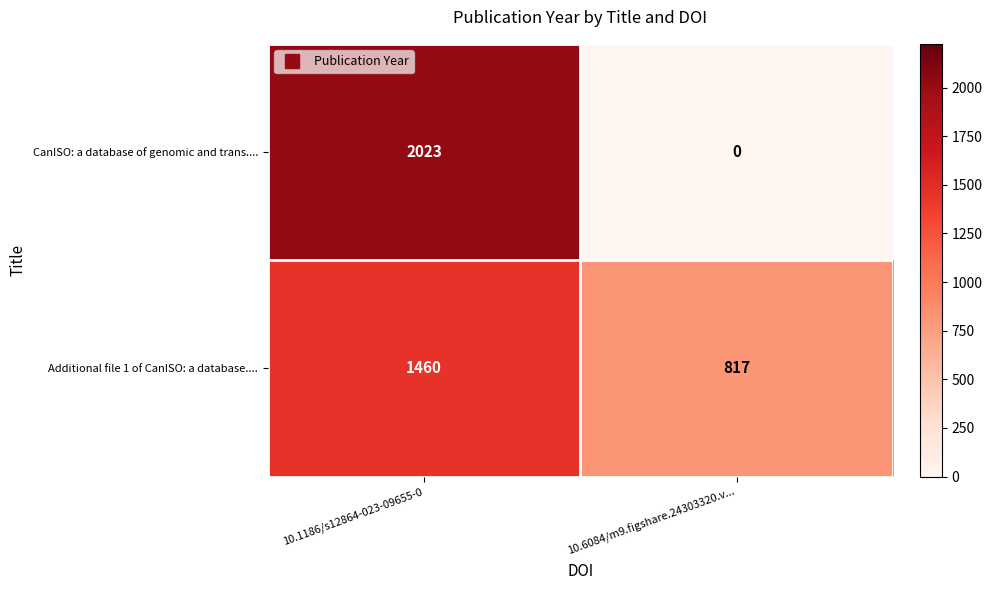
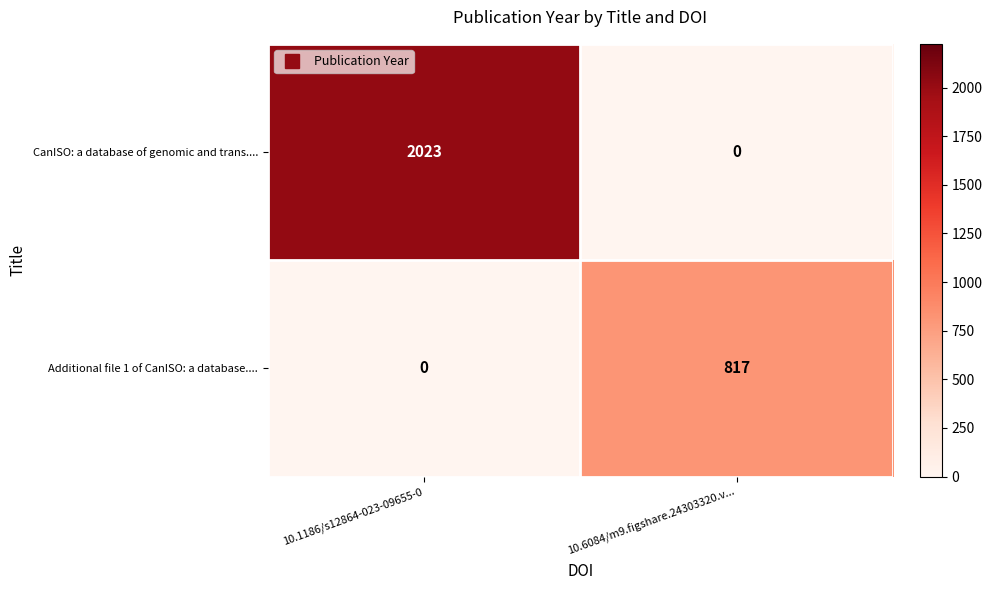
  {
    "CanISO: a database of genomic and trans....": {
      "10.1186/s12864-023-09655-0": 2023,
      "10.6084/m9.figshare.24303320.v...": 0
    },
    "Additional file 1 of CanISO: a database....": {
-     "10.1186/s12864-023-09655-0": 1460,
+     "10.1186/s12864-023-09655-0": 0,
      "10.6084/m9.figshare.24303320.v...": 817
    }
  }
